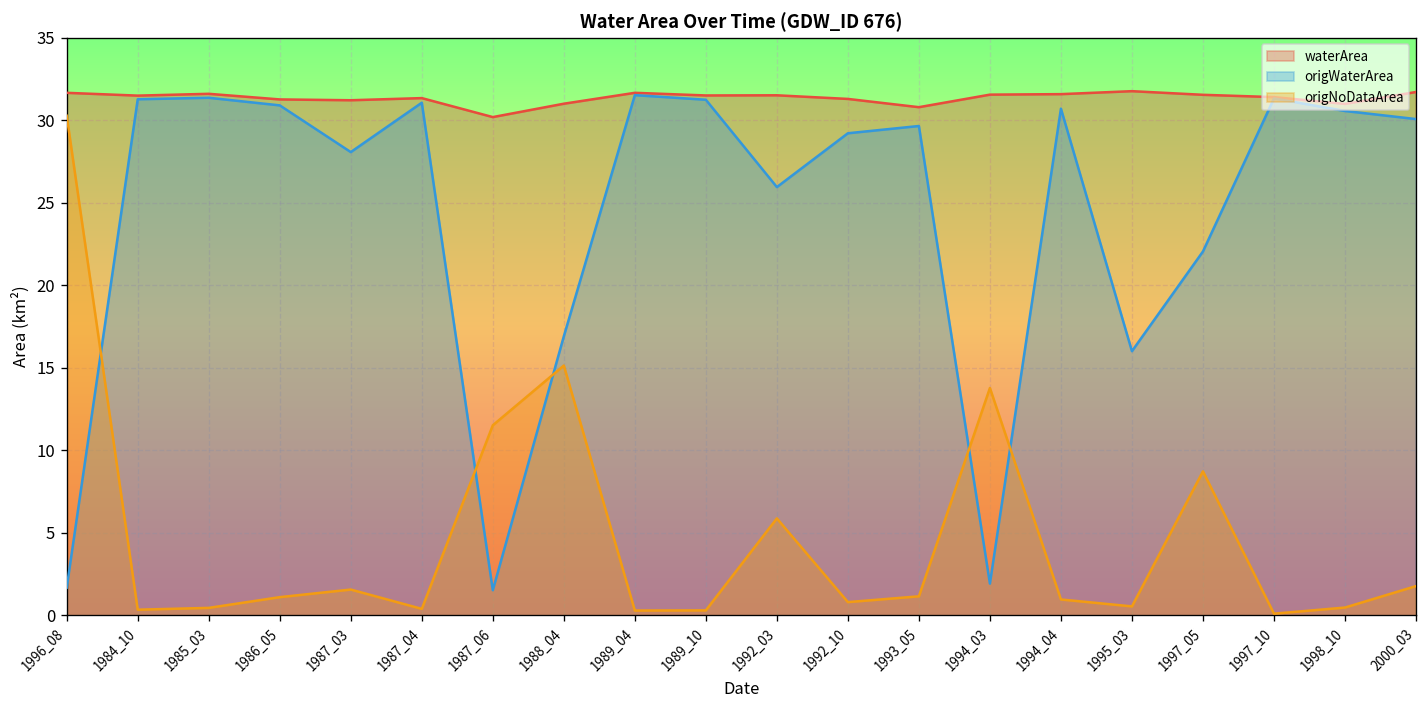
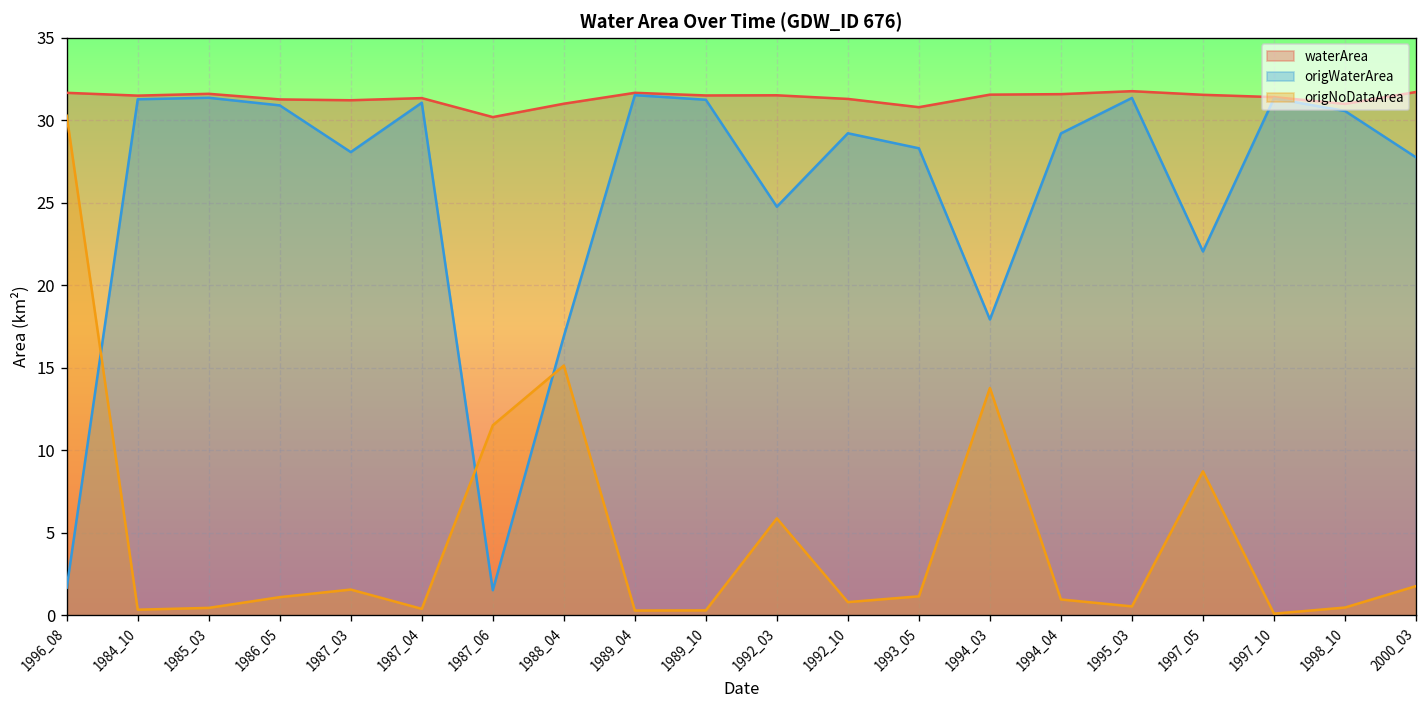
  {
    "origWaterArea": {
      "1996_08": 1.7,
      "1984_10": 31.3,
      "1985_03": 31.4,
      "1986_05": 30.9,
      "1987_03": 28.1,
      "1987_04": 31.1,
      "1987_06": 1.5,
      "1988_04": 16.9,
      "1989_10": 31.2,
-     "1992_03": 26.0,
+     "1992_03": 24.8,
      "1992_10": 29.2,
-     "1993_05": 29.7,
-     "1994_03": 1.9,
-     "1994_04": 30.7,
-     "1995_03": 16.0,
+     "1993_05": 28.3,
+     "1994_03": 17.9,
+     "1994_04": 29.2,
+     "1995_03": 31.4,
      "1997_05": 22.1,
      "1998_10": 30.6,
-     "2000_03": 30.1
+     "2000_03": 27.8
    }
  }
